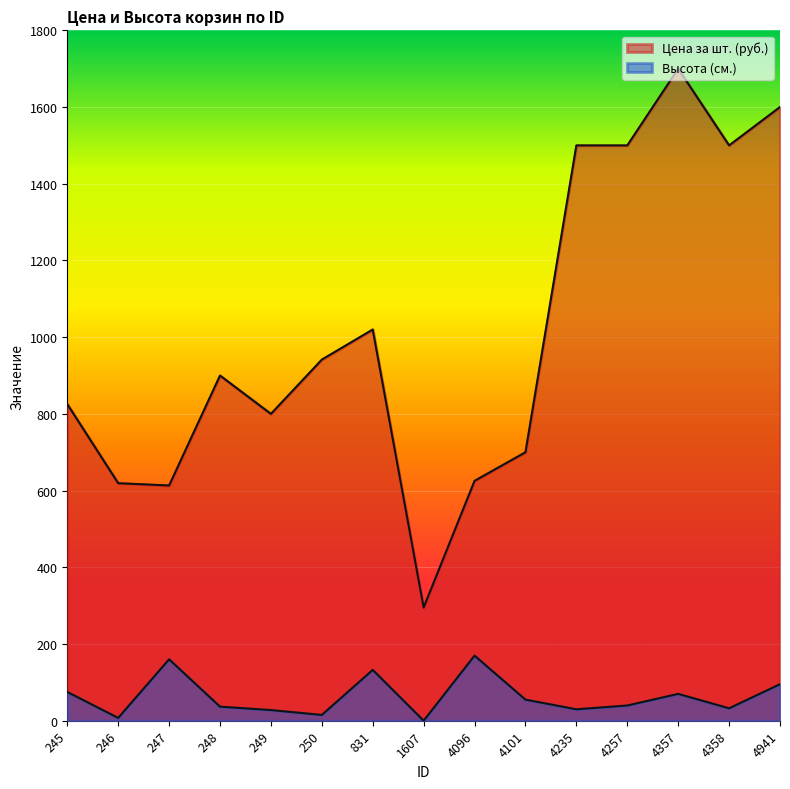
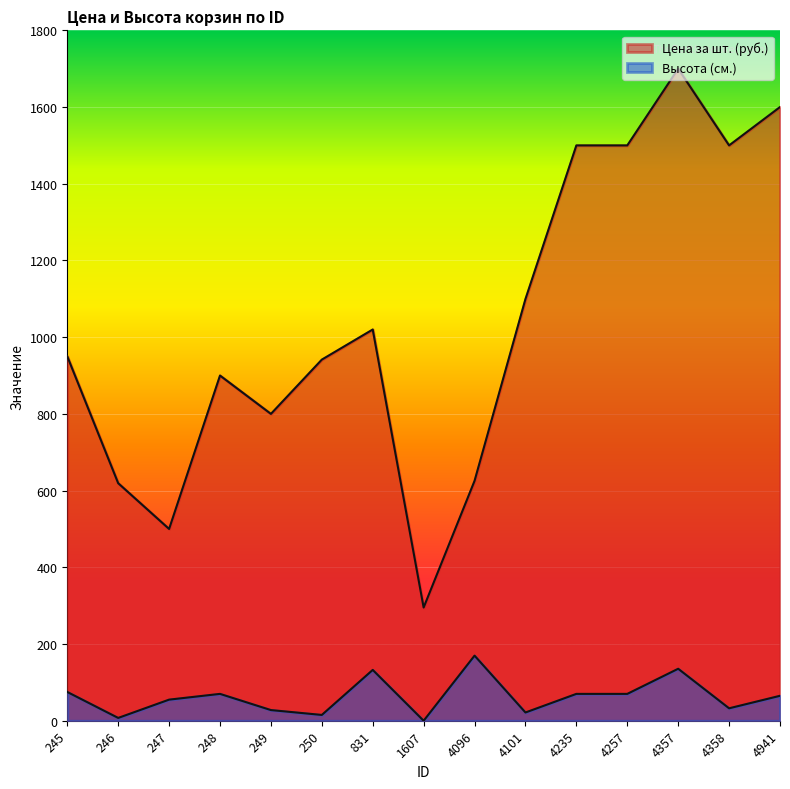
  {
    "Цена за шт. (руб.)": {
-     "245": 830,
+     "245": 950,
      "246": 620,
-     "247": 610,
+     "247": 500,
      "248": 900,
      "249": 800,
      "250": 940,
      "831": 1020,
      "1607": 300,
      "4096": 630,
-     "4101": 700,
+     "4101": 1100,
      "4235": 1500,
      "4257": 1500,
      "4358": 1500,
      "4941": 1600
    },
    "Высота (см.)": {
      "245": 80,
      "246": 10,
-     "247": 160,
-     "248": 40,
+     "247": 60,
+     "248": 70,
      "249": 30,
      "250": 20,
      "831": 130,
      "1607": 0,
      "4096": 170,
-     "4101": 60,
-     "4235": 30,
-     "4257": 40,
-     "4357": 70,
+     "4101": 20,
+     "4235": 70,
+     "4257": 70,
+     "4357": 140,
      "4358": 30,
-     "4941": 100
+     "4941": 70
    }
  }
